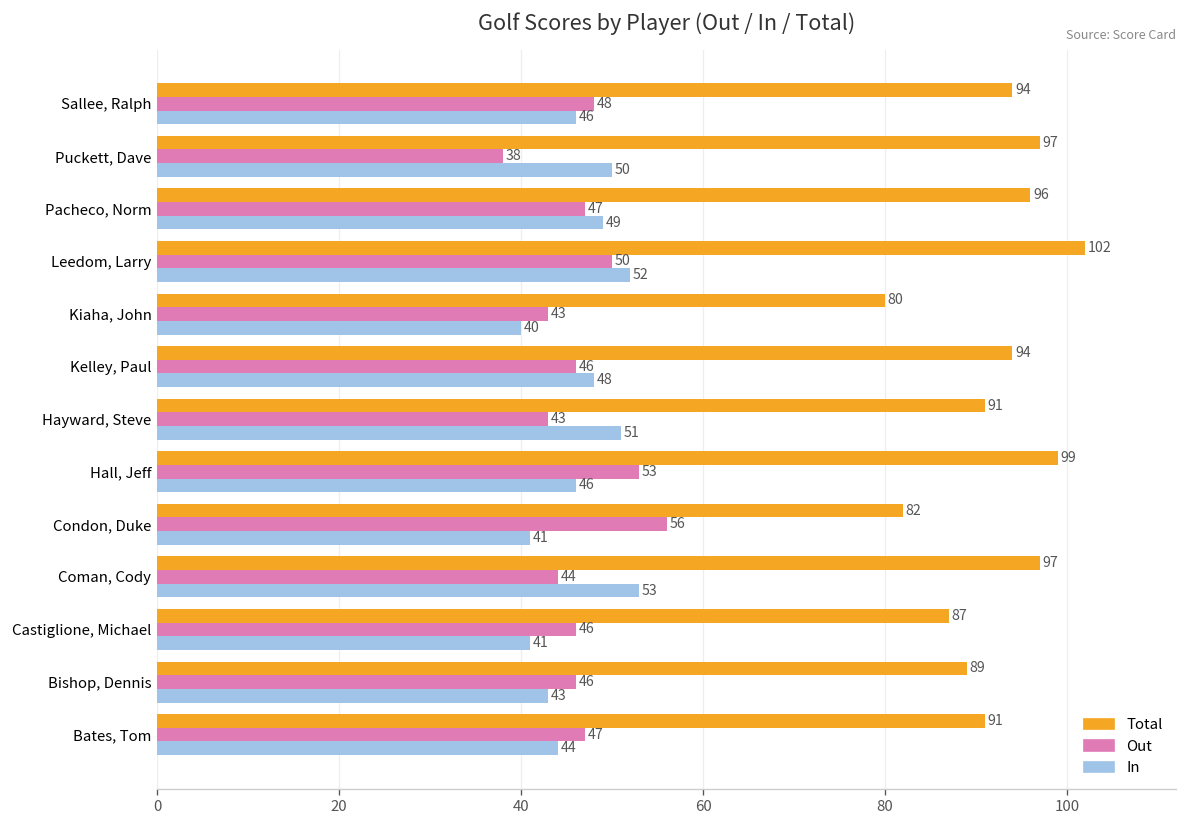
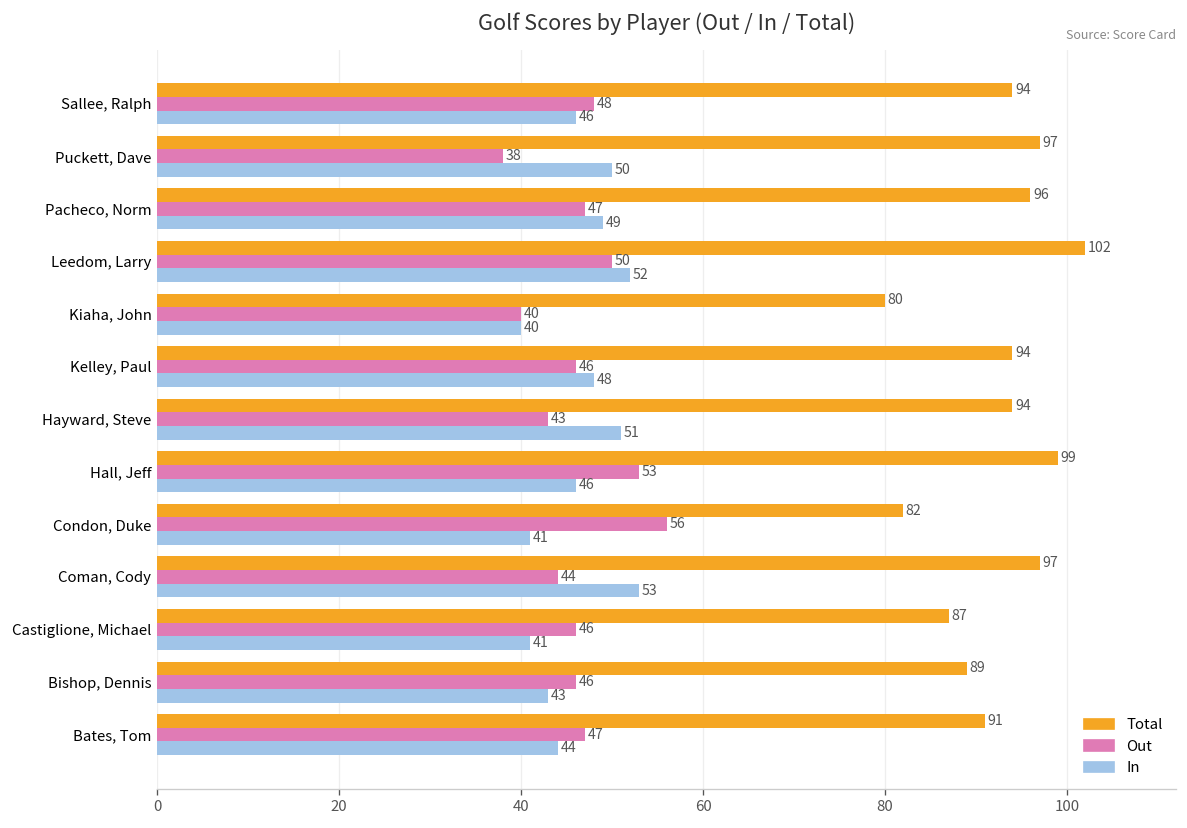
  {
    "Total": {
      "Sallee, Ralph": 94,
      "Puckett, Dave": 97,
      "Pacheco, Norm": 96,
      "Leedom, Larry": 102,
      "Kiaha, John": 80,
      "Kelley, Paul": 94,
-     "Hayward, Steve": 91,
+     "Hayward, Steve": 94,
      "Hall, Jeff": 99,
      "Condon, Duke": 82,
      "Coman, Cody": 97,
      "Castiglione, Michael": 87,
      "Bishop, Dennis": 89,
      "Bates, Tom": 91
    },
    "Out": {
      "Sallee, Ralph": 48,
      "Puckett, Dave": 38,
      "Pacheco, Norm": 47,
      "Leedom, Larry": 50,
-     "Kiaha, John": 43,
+     "Kiaha, John": 40,
      "Kelley, Paul": 46,
      "Hayward, Steve": 43,
      "Hall, Jeff": 53,
      "Condon, Duke": 56,
      "Coman, Cody": 44,
      "Castiglione, Michael": 46,
      "Bishop, Dennis": 46,
      "Bates, Tom": 47
    },
    "In": {
      "Sallee, Ralph": 46,
      "Puckett, Dave": 50,
      "Pacheco, Norm": 49,
      "Leedom, Larry": 52,
      "Kiaha, John": 40,
      "Kelley, Paul": 48,
      "Hayward, Steve": 51,
      "Hall, Jeff": 46,
      "Condon, Duke": 41,
      "Coman, Cody": 53,
      "Castiglione, Michael": 41,
      "Bishop, Dennis": 43,
      "Bates, Tom": 44
    }
  }
